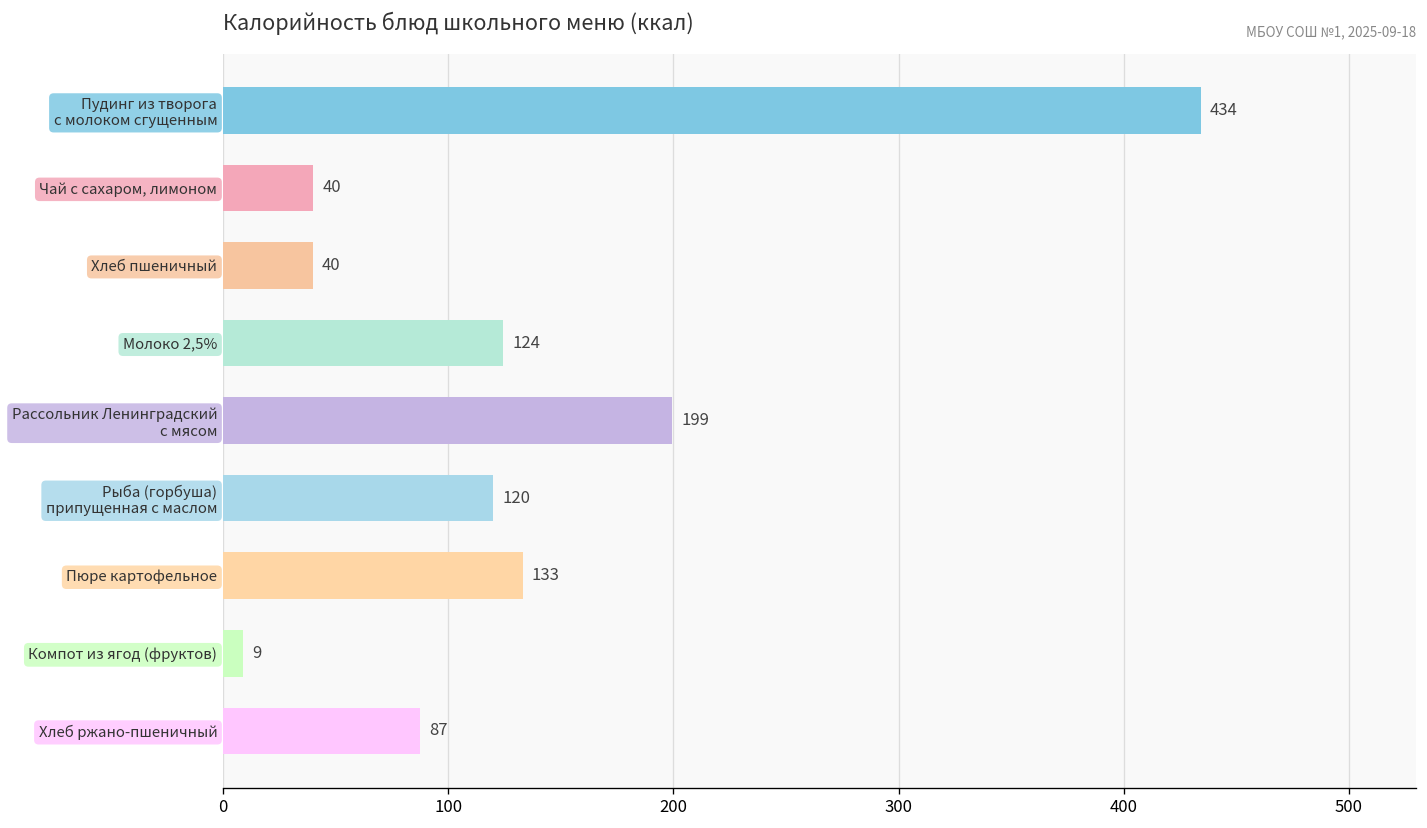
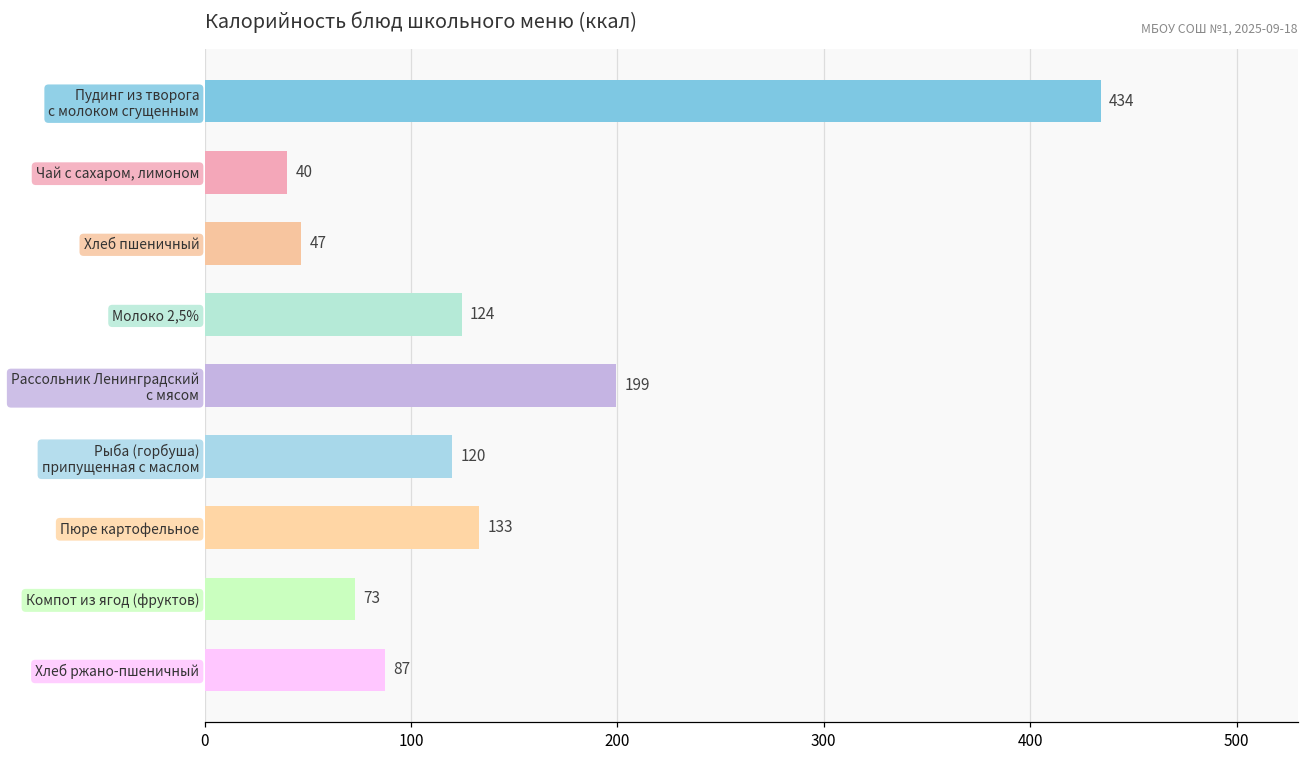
  {
    "Пудинг из творога с молоком сгущенным": 434,
    "Чай с сахаром, лимоном": 40,
-   "Хлеб пшеничный": 40,
+   "Хлеб пшеничный": 47,
    "Молоко 2,5%": 124,
    "Рассольник Ленинградский с мясом": 199,
    "Рыба (горбуша) припущенная с маслом": 120,
    "Пюре картофельное": 133,
-   "Компот из ягод (фруктов)": 9,
+   "Компот из ягод (фруктов)": 73,
    "Хлеб ржано-пшеничный": 87
  }
